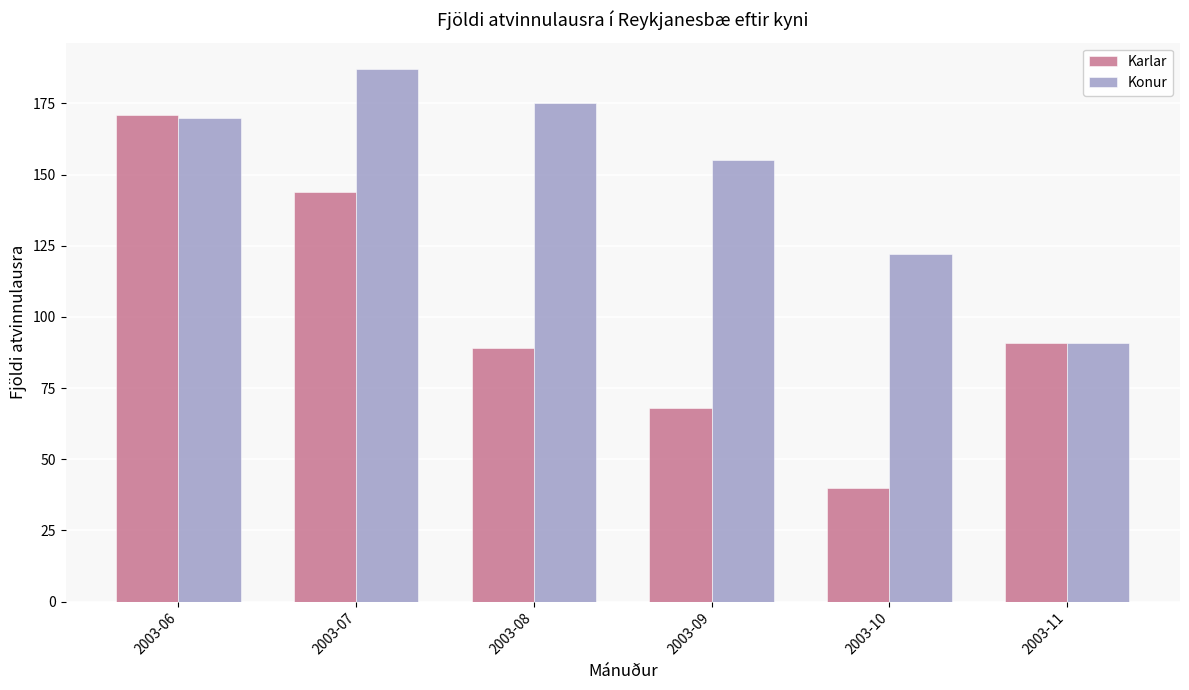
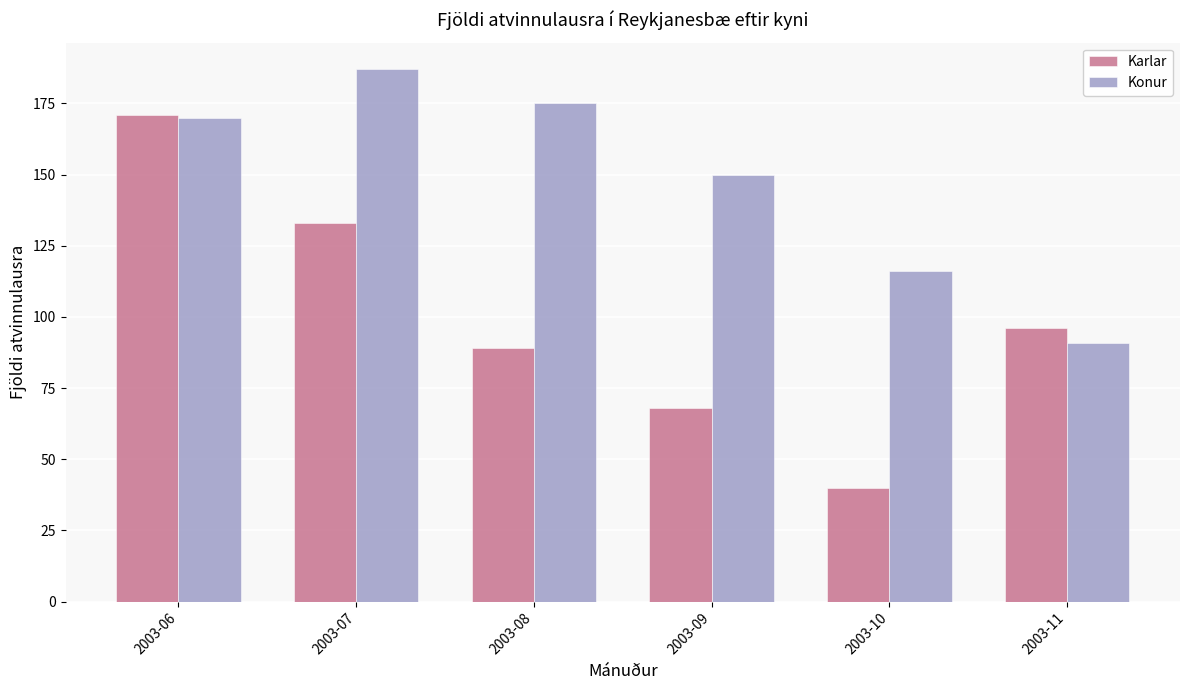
  {
    "Karlar": {
      "2003-06": 171,
-     "2003-07": 144,
+     "2003-07": 133,
      "2003-08": 89,
      "2003-09": 68,
      "2003-10": 40,
-     "2003-11": 91
+     "2003-11": 96
    },
    "Konur": {
      "2003-06": 170,
      "2003-07": 187,
      "2003-08": 175,
-     "2003-09": 155,
-     "2003-10": 122,
+     "2003-09": 150,
+     "2003-10": 116,
      "2003-11": 91
    }
  }
